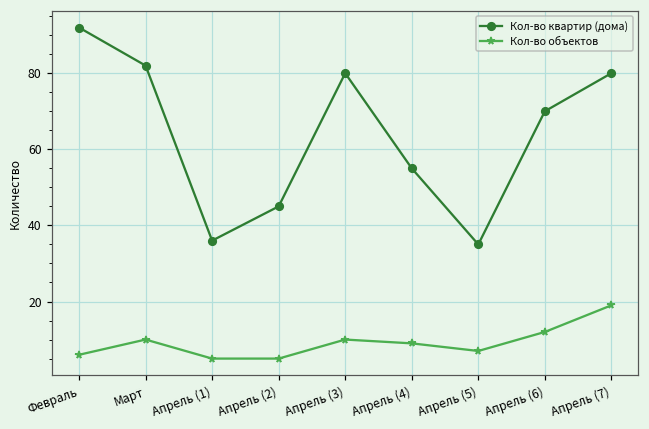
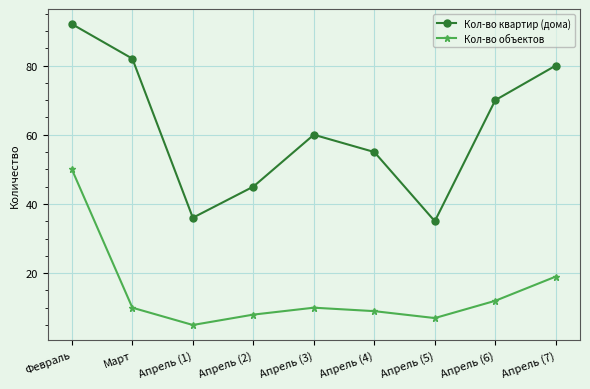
  {
    "Кол-во квартир (дома)": {
      "Февраль": 92,
      "Март": 82,
      "Апрель (1)": 36,
      "Апрель (2)": 45,
-     "Апрель (3)": 80,
+     "Апрель (3)": 60,
      "Апрель (4)": 55,
      "Апрель (5)": 35,
      "Апрель (6)": 70,
      "Апрель (7)": 80
    },
    "Кол-во объектов": {
-     "Февраль": 6,
+     "Февраль": 50,
      "Март": 10,
      "Апрель (1)": 5,
-     "Апрель (2)": 5,
+     "Апрель (2)": 8,
      "Апрель (3)": 10,
      "Апрель (4)": 9,
      "Апрель (5)": 7,
      "Апрель (6)": 12,
      "Апрель (7)": 19
    }
  }
